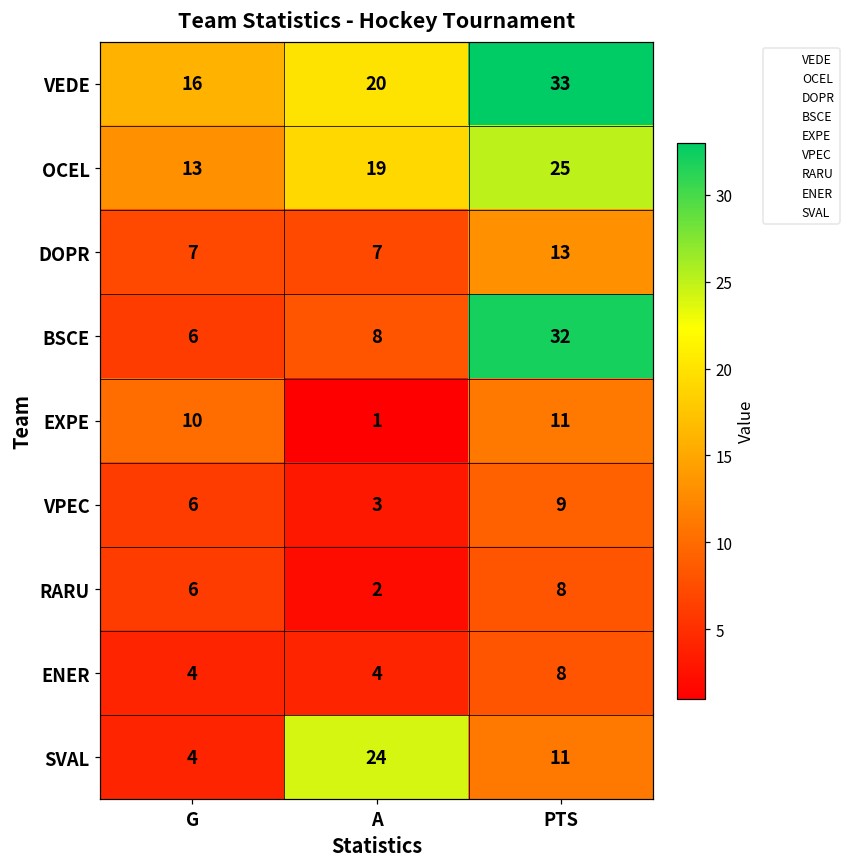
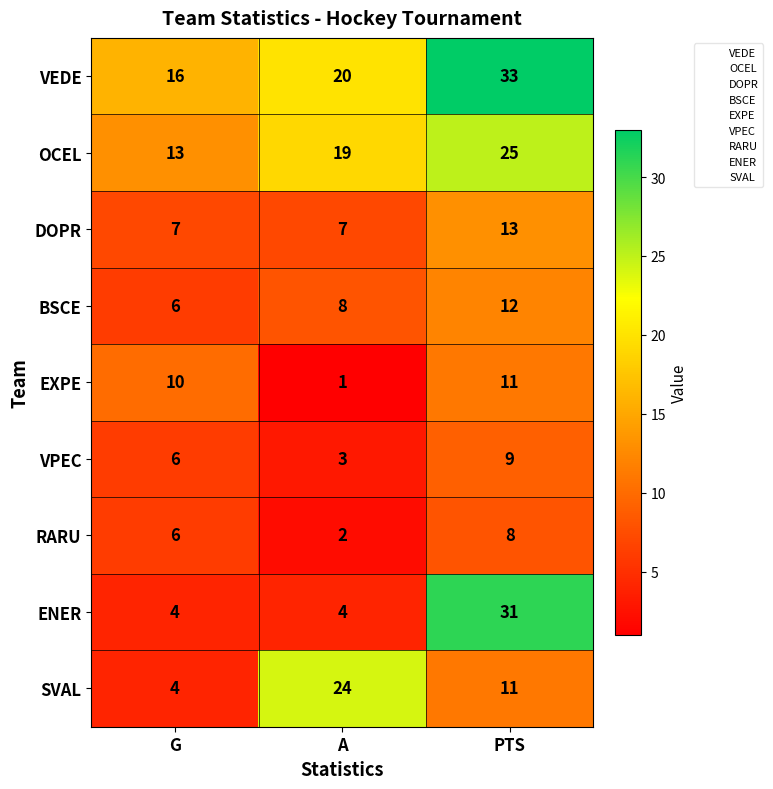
  {
    "VEDE": {
      "G": 16,
      "A": 20,
      "PTS": 33
    },
    "OCEL": {
      "G": 13,
      "A": 19,
      "PTS": 25
    },
    "DOPR": {
      "G": 7,
      "A": 7,
      "PTS": 13
    },
    "BSCE": {
      "G": 6,
      "A": 8,
-     "PTS": 32
+     "PTS": 12
    },
    "EXPE": {
      "G": 10,
      "A": 1,
      "PTS": 11
    },
    "VPEC": {
      "G": 6,
      "A": 3,
      "PTS": 9
    },
    "RARU": {
      "G": 6,
      "A": 2,
      "PTS": 8
    },
    "ENER": {
      "G": 4,
      "A": 4,
-     "PTS": 8
+     "PTS": 31
    },
    "SVAL": {
      "G": 4,
      "A": 24,
      "PTS": 11
    }
  }
